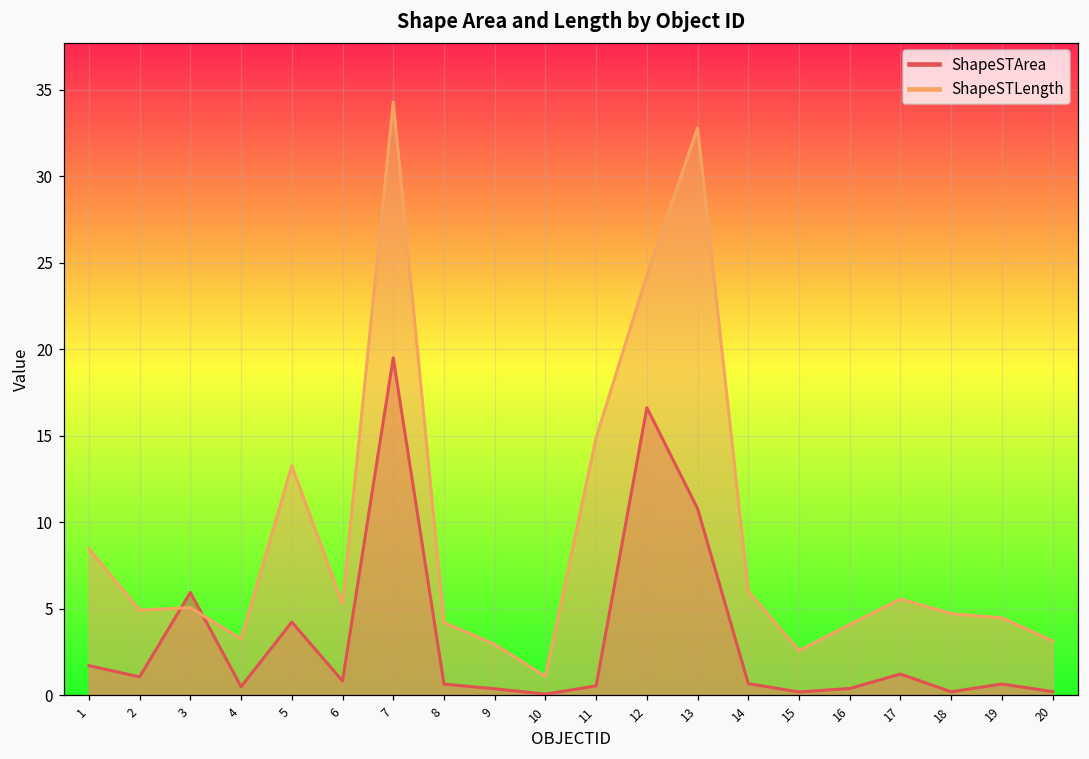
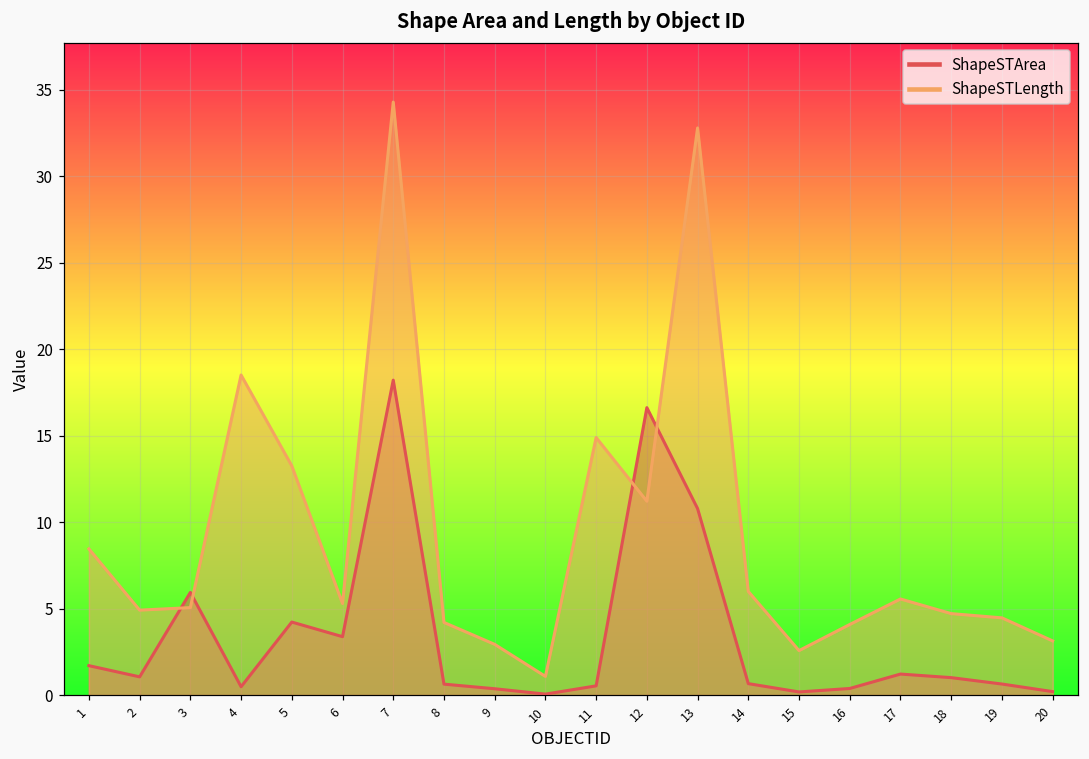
  {
    "ShapeSTArea": {
      "1": 1.7,
      "2": 1.1,
      "3": 5.9,
      "4": 0.5,
      "5": 4.2,
-     "6": 0.8,
-     "7": 19.5,
+     "6": 3.4,
+     "7": 18.2,
      "8": 0.6,
      "9": 0.4,
      "10": 0.1,
      "11": 0.5,
      "12": 16.6,
      "13": 10.8,
      "14": 0.7,
      "15": 0.2,
      "16": 0.4,
      "17": 1.2,
-     "18": 0.2,
+     "18": 1.0,
      "19": 0.6,
      "20": 0.2
    },
    "ShapeSTLength": {
      "1": 8.5,
      "2": 4.9,
      "3": 5.1,
-     "4": 3.2,
+     "4": 18.5,
      "5": 13.3,
      "6": 5.3,
      "7": 34.3,
      "8": 4.2,
      "9": 2.9,
      "10": 1.1,
      "11": 14.9,
-     "12": 24.3,
+     "12": 11.2,
      "13": 32.8,
      "14": 6.0,
      "15": 2.6,
      "16": 4.1,
      "17": 5.6,
      "18": 4.7,
      "19": 4.5,
      "20": 3.1
    }
  }
